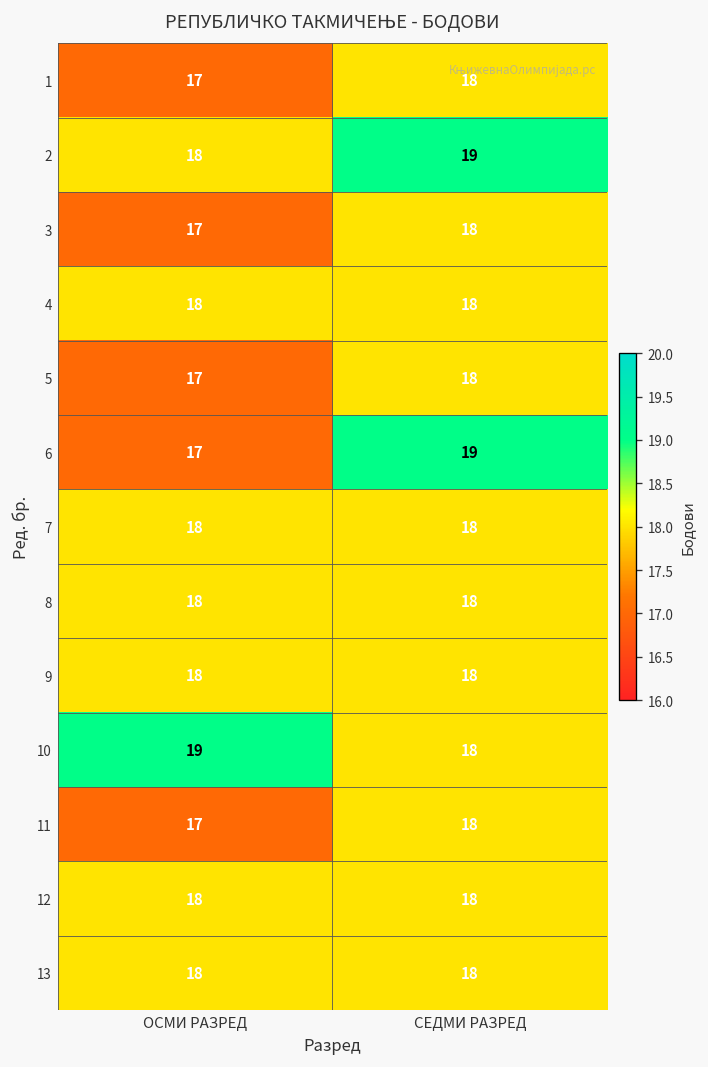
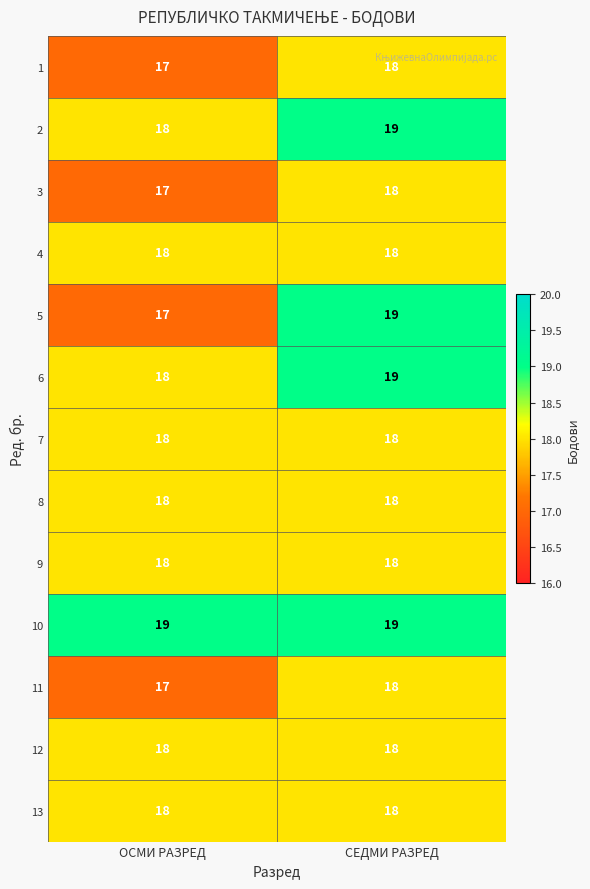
  {
    "1": {
      "ОСМИ РАЗРЕД": 17
    },
    "2": {
      "ОСМИ РАЗРЕД": 18,
      "СЕДМИ РАЗРЕД": 19
    },
    "3": {
      "ОСМИ РАЗРЕД": 17,
      "СЕДМИ РАЗРЕД": 18
    },
    "4": {
      "ОСМИ РАЗРЕД": 18,
      "СЕДМИ РАЗРЕД": 18
    },
    "5": {
      "ОСМИ РАЗРЕД": 17,
-     "СЕДМИ РАЗРЕД": 18
+     "СЕДМИ РАЗРЕД": 19
    },
    "6": {
-     "ОСМИ РАЗРЕД": 17,
+     "ОСМИ РАЗРЕД": 18,
      "СЕДМИ РАЗРЕД": 19
    },
    "7": {
      "ОСМИ РАЗРЕД": 18,
      "СЕДМИ РАЗРЕД": 18
    },
    "8": {
      "ОСМИ РАЗРЕД": 18,
      "СЕДМИ РАЗРЕД": 18
    },
    "9": {
      "ОСМИ РАЗРЕД": 18,
      "СЕДМИ РАЗРЕД": 18
    },
    "10": {
      "ОСМИ РАЗРЕД": 19,
-     "СЕДМИ РАЗРЕД": 18
+     "СЕДМИ РАЗРЕД": 19
    },
    "11": {
      "ОСМИ РАЗРЕД": 17,
      "СЕДМИ РАЗРЕД": 18
    },
    "12": {
      "ОСМИ РАЗРЕД": 18,
      "СЕДМИ РАЗРЕД": 18
    },
    "13": {
      "ОСМИ РАЗРЕД": 18,
      "СЕДМИ РАЗРЕД": 18
    }
  }
